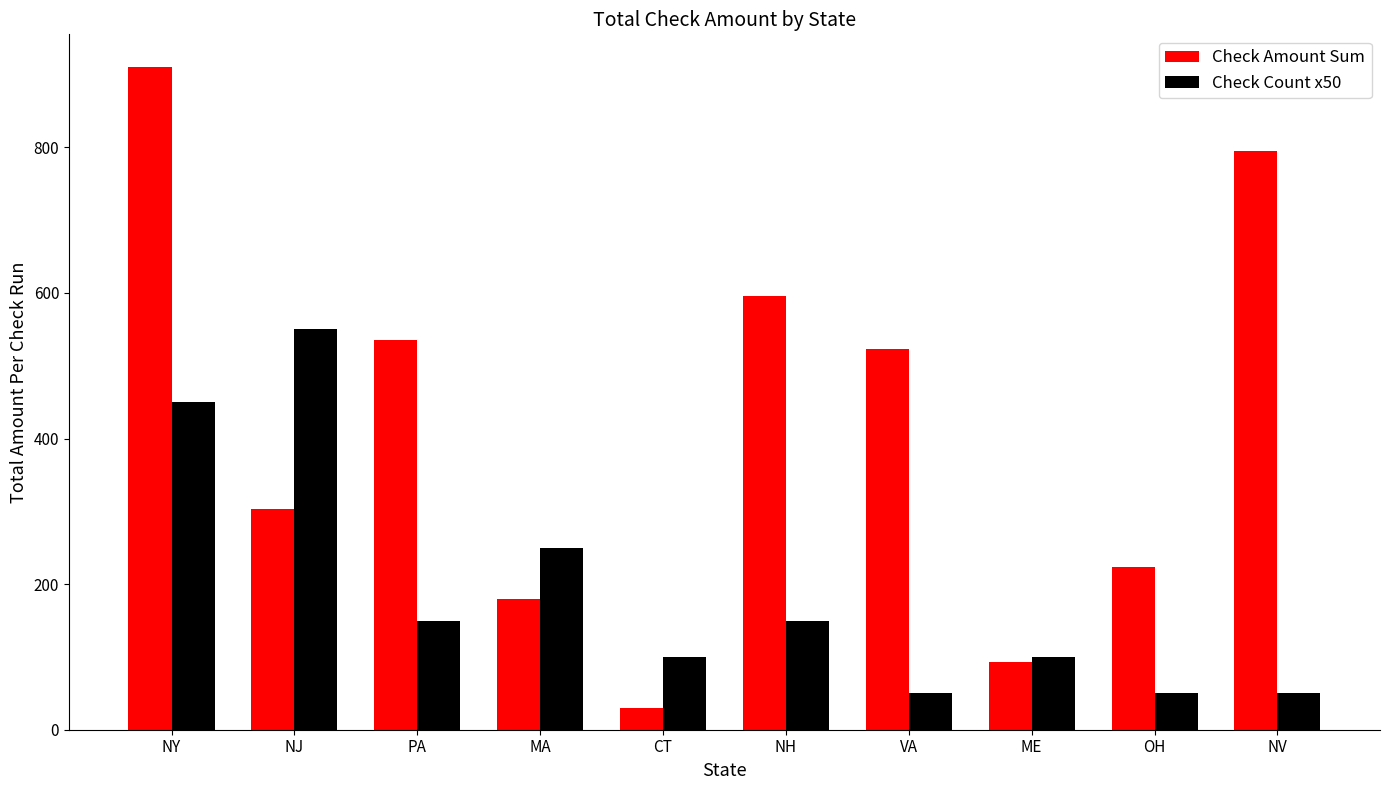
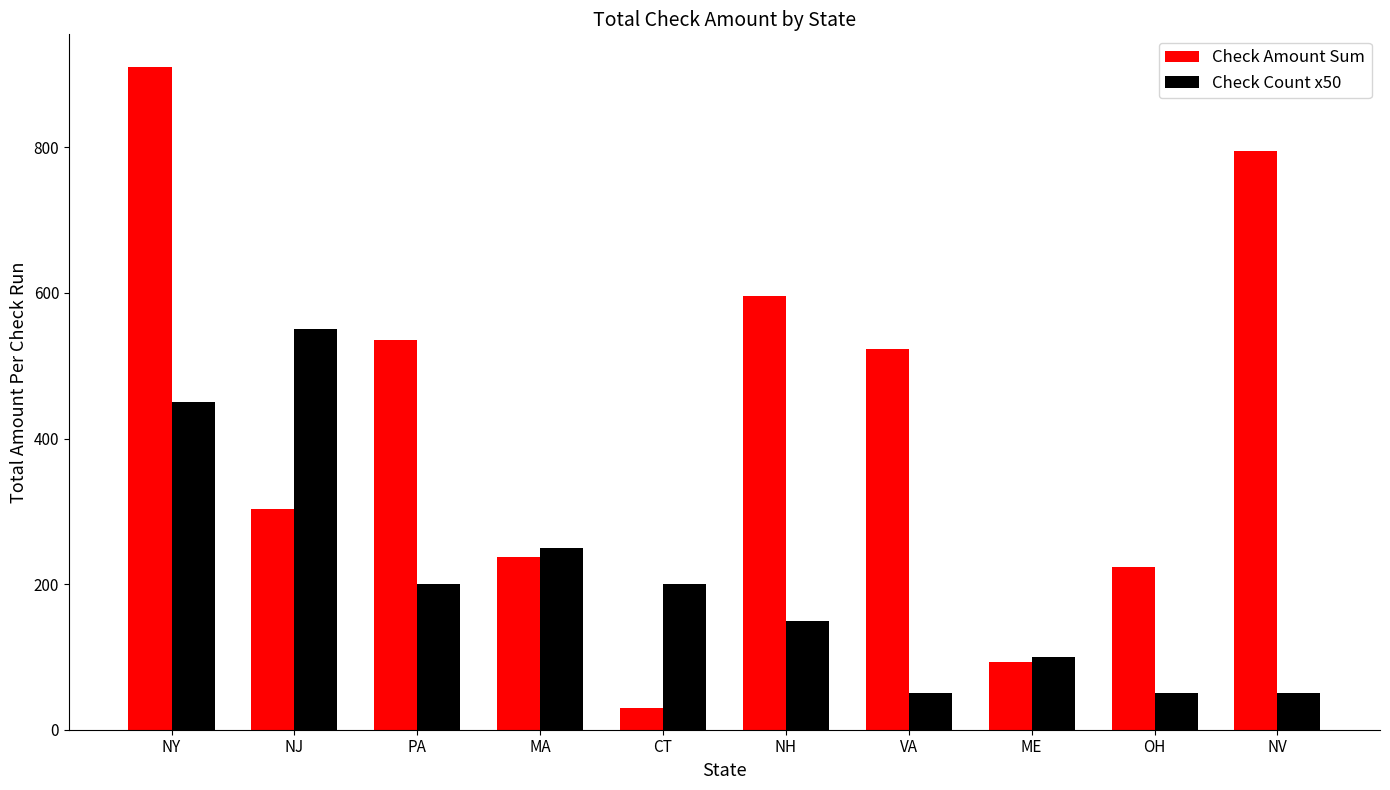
  {
    "Check Amount Sum": {
      "NY": 910,
      "NJ": 300,
      "PA": 530,
-     "MA": 180,
+     "MA": 240,
      "CT": 30,
      "NH": 600,
      "VA": 520,
      "ME": 90,
      "OH": 220,
      "NV": 790
    },
    "Check Count x50": {
      "NY": 450,
      "NJ": 550,
-     "PA": 150,
+     "PA": 200,
      "MA": 250,
-     "CT": 100,
+     "CT": 200,
      "NH": 150,
      "VA": 50,
      "ME": 100,
      "OH": 50,
      "NV": 50
    }
  }
